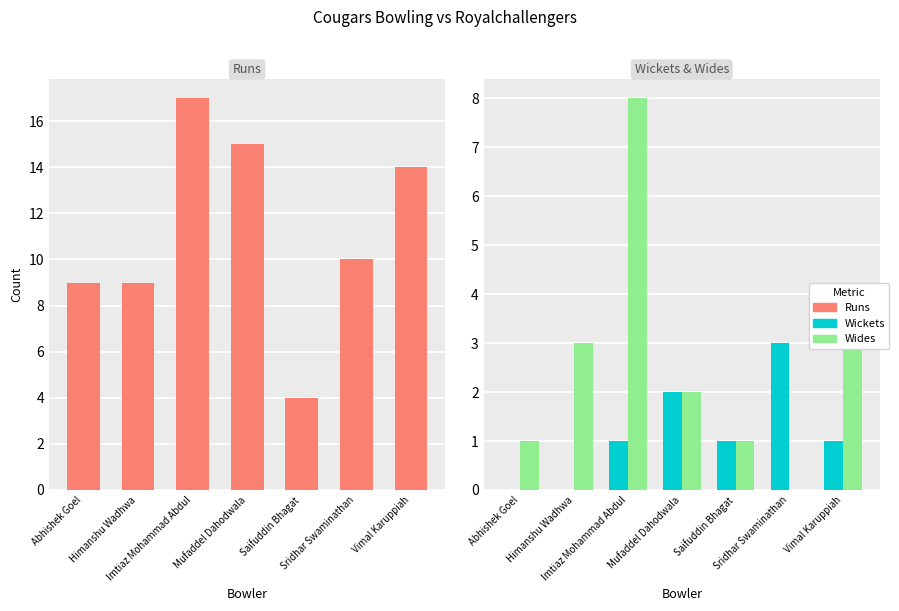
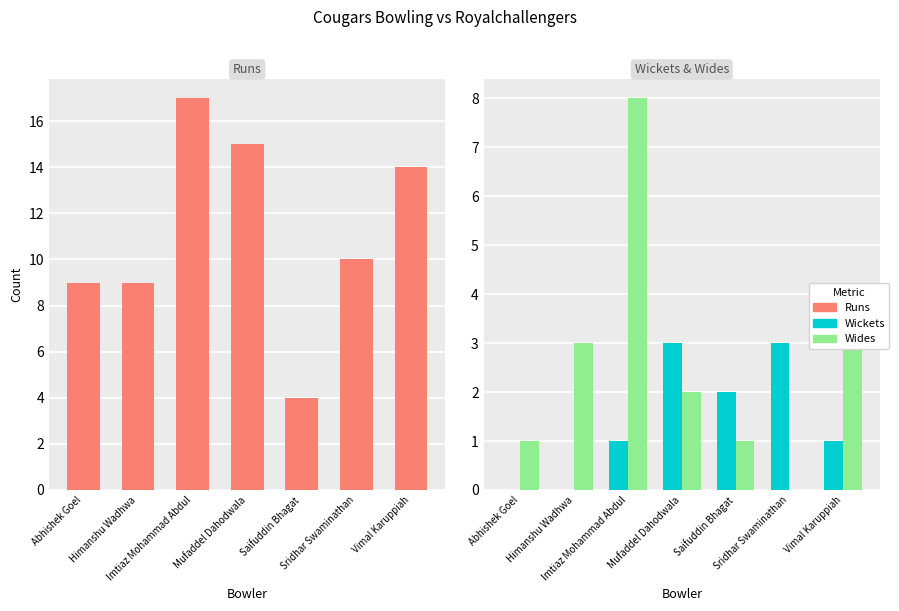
  {
    "Runs": {
      "Abhishek Goel": 9.0,
      "Himanshu Wadhwa": 9.0,
      "Imtiaz Mohammad Abdul": 17.0,
      "Mufaddel Dahodwala": 15.0,
      "Saifuddin Bhagat": 4.0,
      "Sridhar Swaminathan": 10.0,
      "Vimal Karuppiah": 14.0
    },
    "Wickets & Wides": {
      "Wickets": {
        "Abhishek Goel": 0,
        "Himanshu Wadhwa": 0,
        "Imtiaz Mohammad Abdul": 1,
-       "Mufaddel Dahodwala": 2,
-       "Saifuddin Bhagat": 1,
+       "Mufaddel Dahodwala": 3,
+       "Saifuddin Bhagat": 2,
        "Sridhar Swaminathan": 3,
        "Vimal Karuppiah": 1
      },
      "Wides": {
        "Abhishek Goel": 1,
        "Himanshu Wadhwa": 3,
        "Imtiaz Mohammad Abdul": 8,
        "Mufaddel Dahodwala": 2,
        "Saifuddin Bhagat": 1,
        "Sridhar Swaminathan": 0
      }
    }
  }
